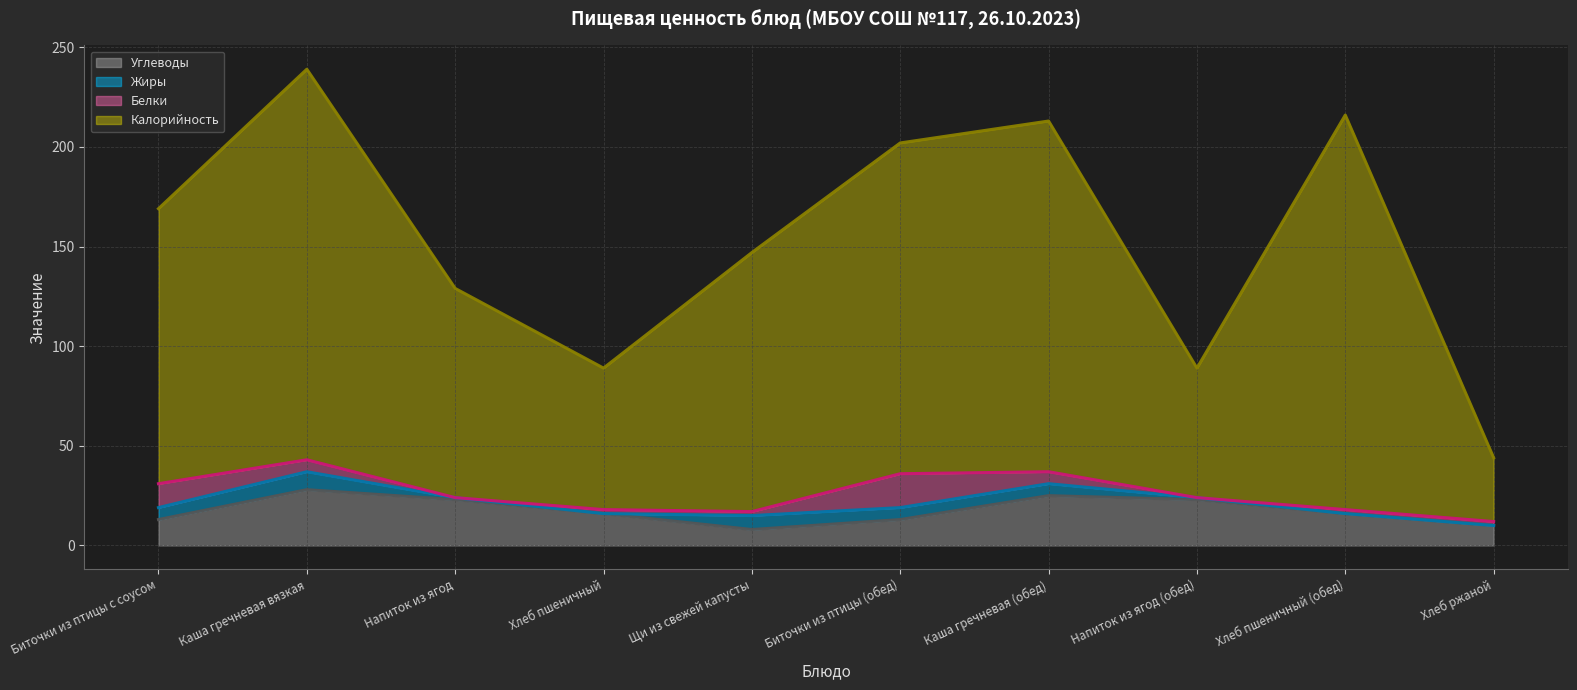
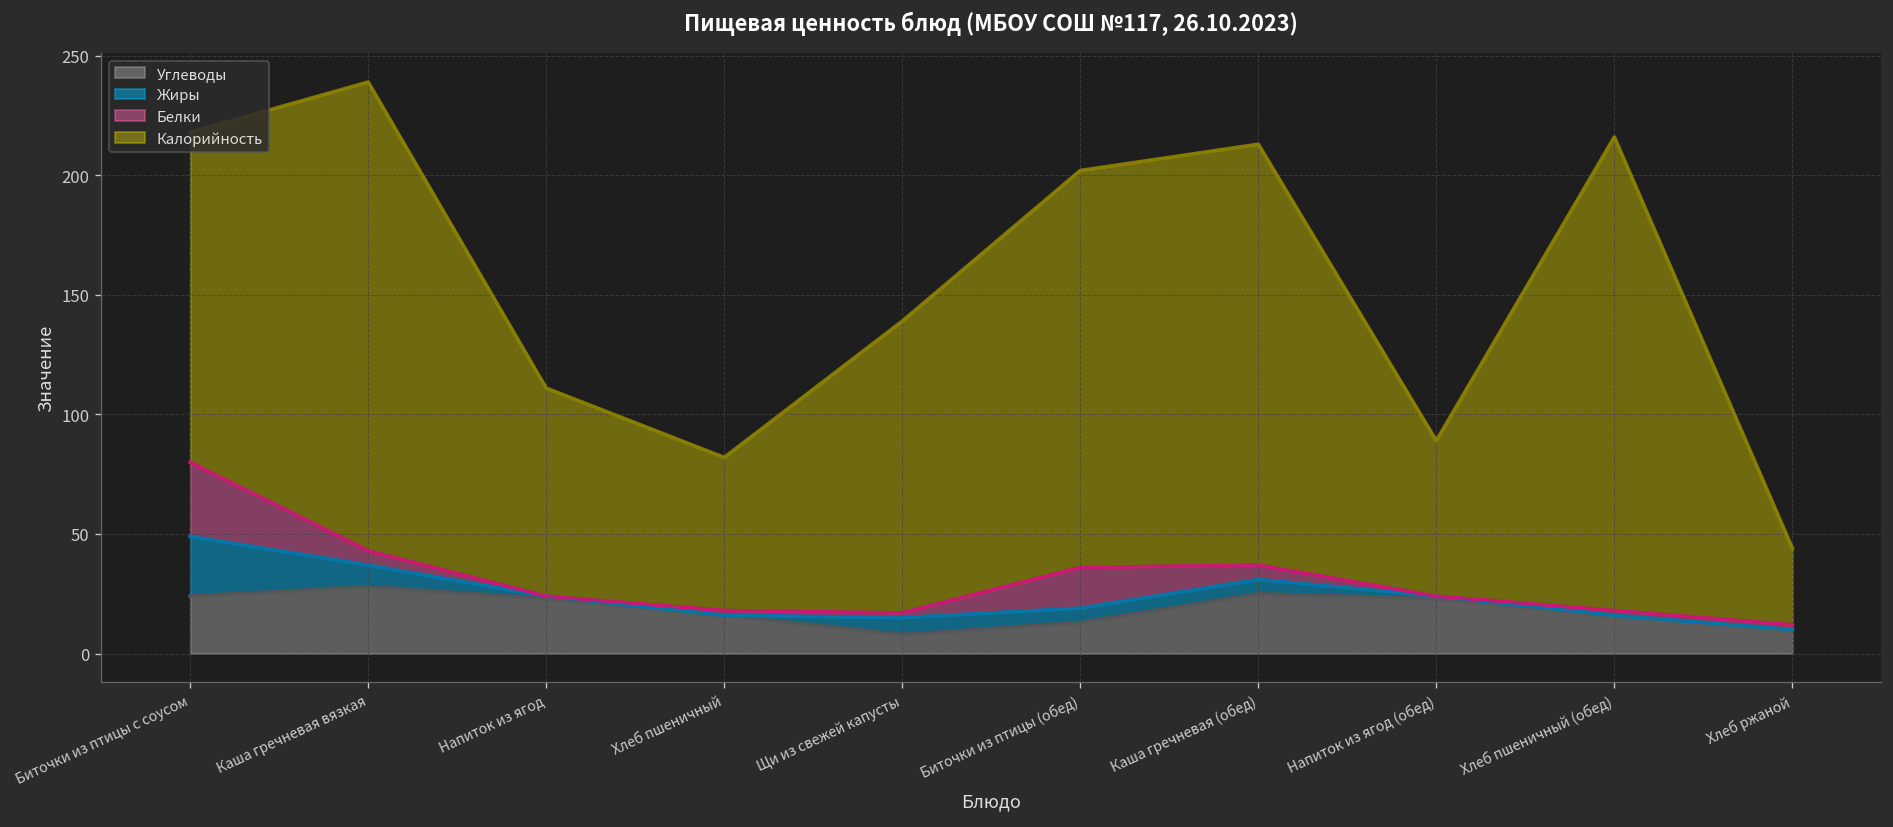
  {
    "Углеводы": {
-     "Биточки из птицы с соусом": 13,
+     "Биточки из птицы с соусом": 24,
      "Каша гречневая вязкая": 28,
      "Щи из свежей капусты": 8,
      "Биточки из птицы (обед)": 13,
      "Каша гречневая (обед)": 25
    },
    "Жиры": {
-     "Биточки из птицы с соусом": 6,
+     "Биточки из птицы с соусом": 25,
      "Каша гречневая вязкая": 9,
      "Щи из свежей капусты": 7,
      "Биточки из птицы (обед)": 6,
      "Каша гречневая (обед)": 6
    },
    "Белки": {
-     "Биточки из птицы с соусом": 12,
+     "Биточки из птицы с соусом": 31,
      "Каша гречневая вязкая": 6,
      "Хлеб пшеничный": 2,
      "Щи из свежей капусты": 2,
      "Биточки из птицы (обед)": 17,
      "Каша гречневая (обед)": 6,
      "Хлеб пшеничный (обед)": 2,
      "Хлеб ржаной": 2
    },
    "Калорийность": {
      "Каша гречневая вязкая": 196,
-     "Напиток из ягод": 105,
-     "Хлеб пшеничный": 71,
-     "Щи из свежей капусты": 130,
+     "Напиток из ягод": 87,
+     "Хлеб пшеничный": 64,
+     "Щи из свежей капусты": 122,
      "Биточки из птицы (обед)": 166,
      "Каша гречневая (обед)": 176,
      "Напиток из ягод (обед)": 65,
      "Хлеб пшеничный (обед)": 198,
      "Хлеб ржаной": 32
    }
  }
